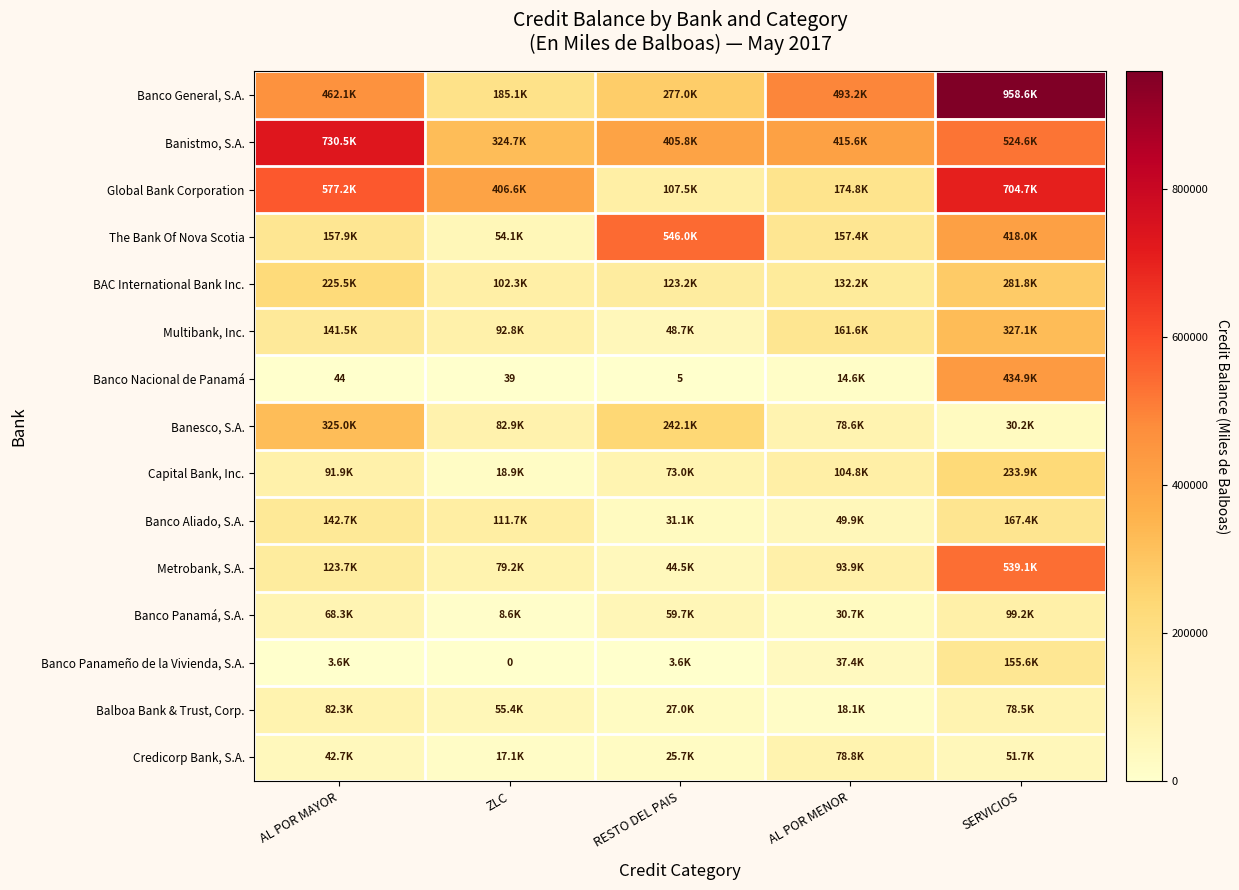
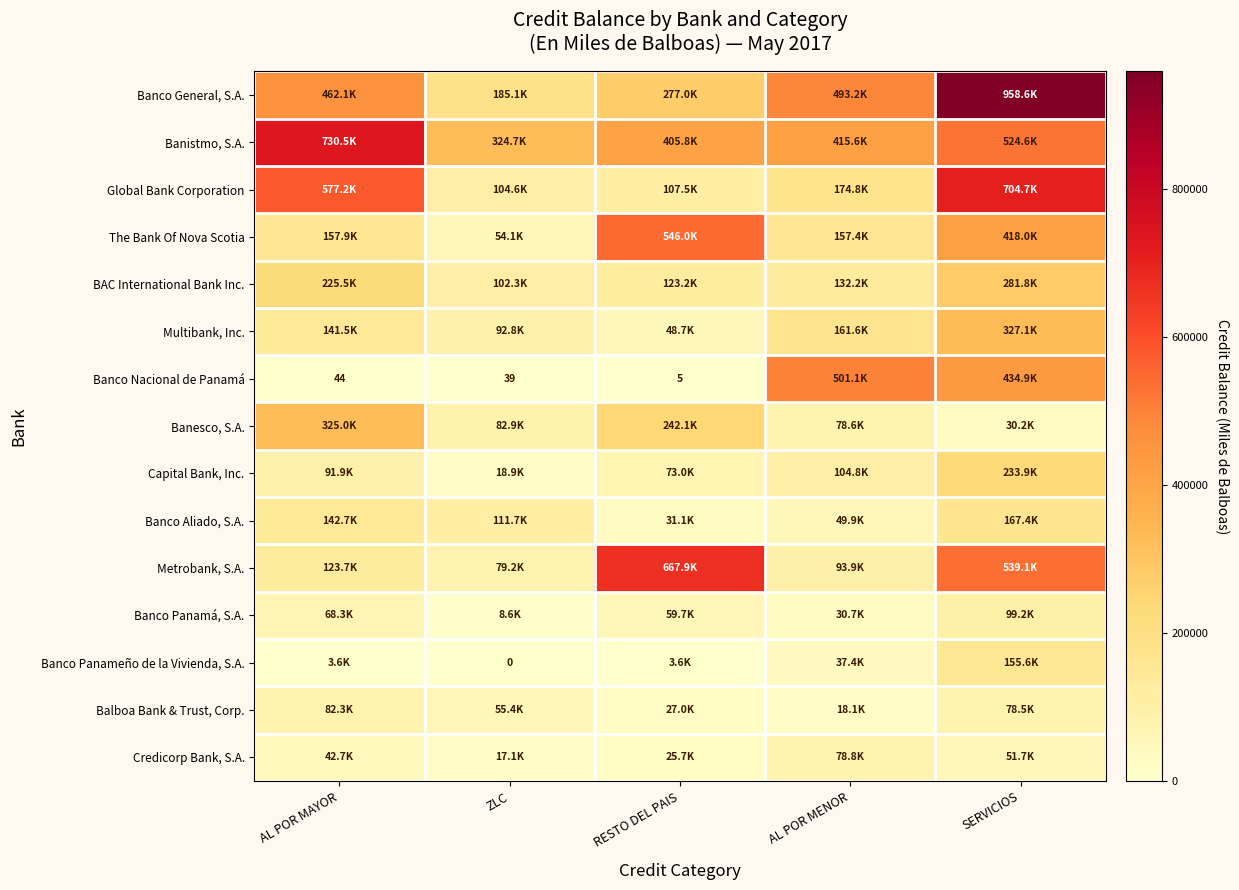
  {
    "Banco General, S.A.": {
      "AL POR MAYOR": "462.1K",
      "ZLC": "185.1K",
      "RESTO DEL PAIS": "277.0K",
      "AL POR MENOR": "493.2K",
      "SERVICIOS": "958.6K"
    },
    "Banistmo, S.A.": {
      "AL POR MAYOR": "730.5K",
      "ZLC": "324.7K",
      "RESTO DEL PAIS": "405.8K",
      "AL POR MENOR": "415.6K",
      "SERVICIOS": "524.6K"
    },
    "Global Bank Corporation": {
      "AL POR MAYOR": "577.2K",
-     "ZLC": "406.6K",
+     "ZLC": "104.6K",
      "RESTO DEL PAIS": "107.5K",
      "AL POR MENOR": "174.8K",
      "SERVICIOS": "704.7K"
    },
    "The Bank Of Nova Scotia": {
      "AL POR MAYOR": "157.9K",
      "ZLC": "54.1K",
      "RESTO DEL PAIS": "546.0K",
      "AL POR MENOR": "157.4K",
      "SERVICIOS": "418.0K"
    },
    "BAC International Bank Inc.": {
      "AL POR MAYOR": "225.5K",
      "ZLC": "102.3K",
      "RESTO DEL PAIS": "123.2K",
      "AL POR MENOR": "132.2K",
      "SERVICIOS": "281.8K"
    },
    "Multibank, Inc.": {
      "AL POR MAYOR": "141.5K",
      "ZLC": "92.8K",
      "RESTO DEL PAIS": "48.7K",
      "AL POR MENOR": "161.6K",
      "SERVICIOS": "327.1K"
    },
    "Banco Nacional de Panamá": {
      "AL POR MAYOR": "44",
      "ZLC": "39",
      "RESTO DEL PAIS": "5",
-     "AL POR MENOR": "14.6K",
+     "AL POR MENOR": "501.1K",
      "SERVICIOS": "434.9K"
    },
    "Banesco, S.A.": {
      "AL POR MAYOR": "325.0K",
      "ZLC": "82.9K",
      "RESTO DEL PAIS": "242.1K",
      "AL POR MENOR": "78.6K",
      "SERVICIOS": "30.2K"
    },
    "Capital Bank, Inc.": {
      "AL POR MAYOR": "91.9K",
      "ZLC": "18.9K",
      "RESTO DEL PAIS": "73.0K",
      "AL POR MENOR": "104.8K",
      "SERVICIOS": "233.9K"
    },
    "Banco Aliado, S.A.": {
      "AL POR MAYOR": "142.7K",
      "ZLC": "111.7K",
      "RESTO DEL PAIS": "31.1K",
      "AL POR MENOR": "49.9K",
      "SERVICIOS": "167.4K"
    },
    "Metrobank, S.A.": {
      "AL POR MAYOR": "123.7K",
      "ZLC": "79.2K",
-     "RESTO DEL PAIS": "44.5K",
+     "RESTO DEL PAIS": "667.9K",
      "AL POR MENOR": "93.9K",
      "SERVICIOS": "539.1K"
    },
    "Banco Panamá, S.A.": {
      "AL POR MAYOR": "68.3K",
      "ZLC": "8.6K",
      "RESTO DEL PAIS": "59.7K",
      "AL POR MENOR": "30.7K",
      "SERVICIOS": "99.2K"
    },
    "Banco Panameño de la Vivienda, S.A.": {
      "AL POR MAYOR": "3.6K",
      "ZLC": "0",
      "RESTO DEL PAIS": "3.6K",
      "AL POR MENOR": "37.4K",
      "SERVICIOS": "155.6K"
    },
    "Balboa Bank & Trust, Corp.": {
      "AL POR MAYOR": "82.3K",
      "ZLC": "55.4K",
      "RESTO DEL PAIS": "27.0K",
      "AL POR MENOR": "18.1K",
      "SERVICIOS": "78.5K"
    },
    "Credicorp Bank, S.A.": {
      "AL POR MAYOR": "42.7K",
      "ZLC": "17.1K",
      "RESTO DEL PAIS": "25.7K",
      "AL POR MENOR": "78.8K",
      "SERVICIOS": "51.7K"
    }
  }
